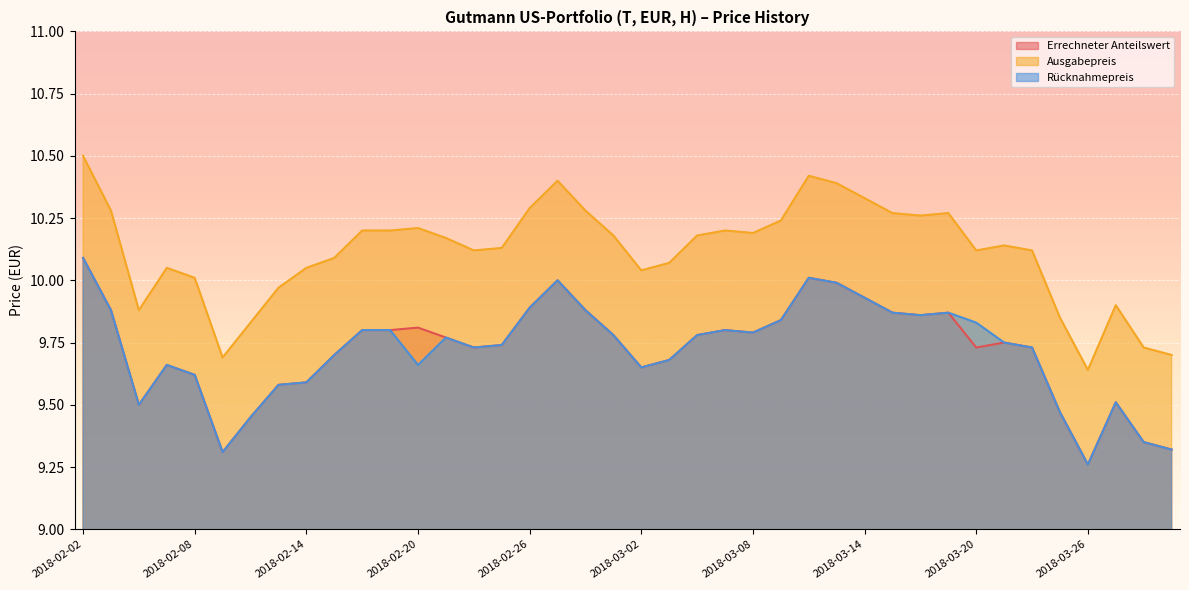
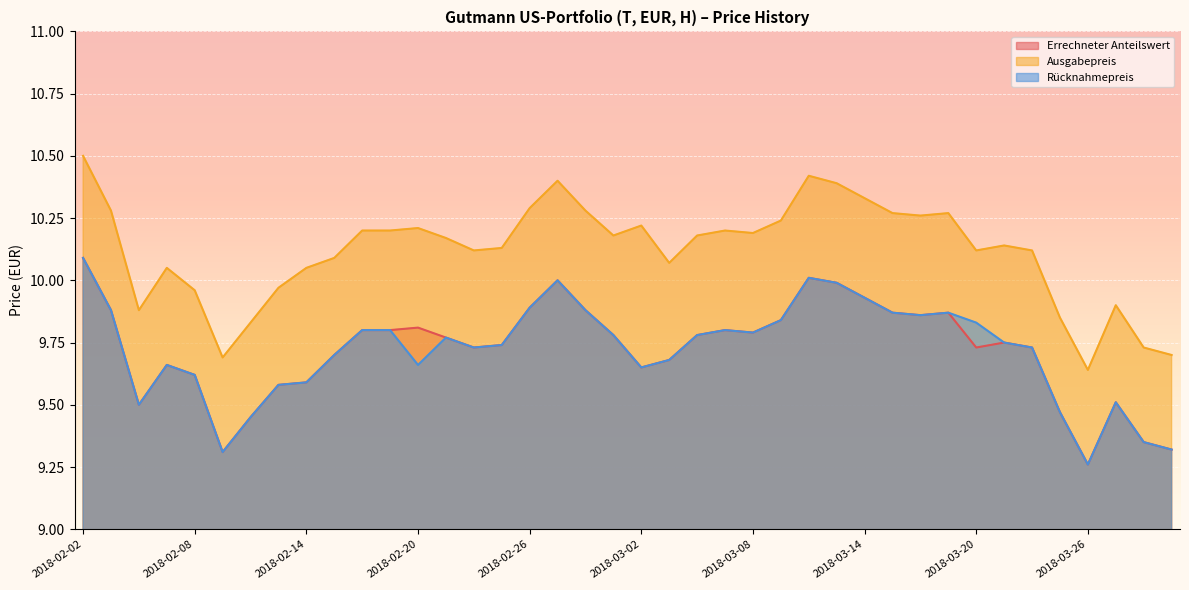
  {
    "Errechneter Anteilswert": {
      "2018-02-20": 9.81,
      "2018-03-20": 9.73
    },
    "Ausgabepreis": {
      "2018-02-02": 10.50,
-     "2018-02-08": 10.01,
+     "2018-02-08": 9.96,
      "2018-02-14": 10.05,
      "2018-02-20": 10.21,
      "2018-02-26": 10.29,
-     "2018-03-02": 10.04,
+     "2018-03-02": 10.22,
      "2018-03-08": 10.19,
      "2018-03-14": 10.33,
      "2018-03-20": 10.12,
      "2018-03-26": 9.64
    },
    "Rücknahmepreis": {
      "2018-02-20": 9.66,
      "2018-03-20": 9.83
    }
  }
